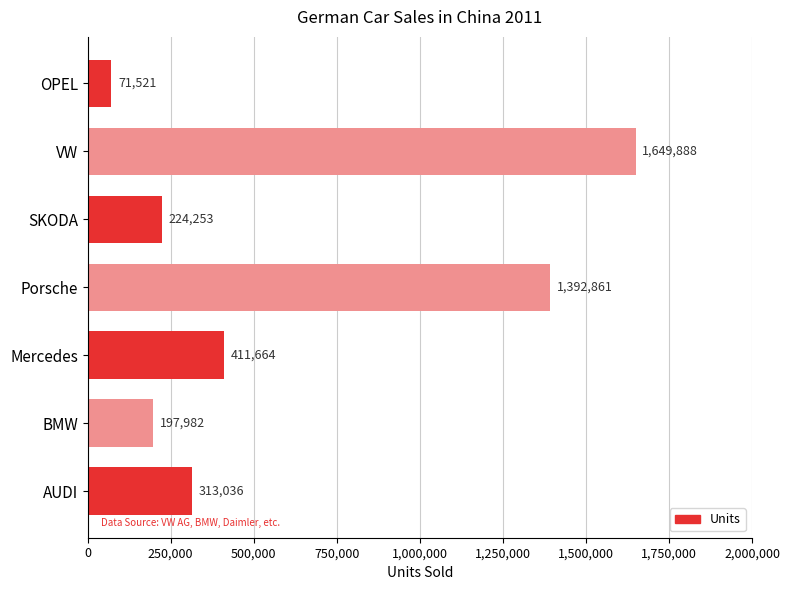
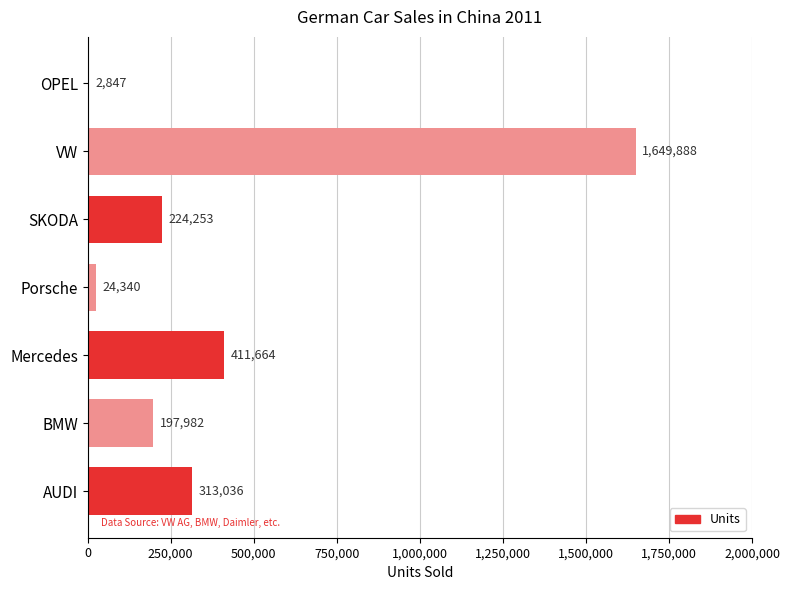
  {
-   "OPEL": "71,521",
+   "OPEL": "2,847",
    "VW": "1,649,888",
    "SKODA": "224,253",
-   "Porsche": "1,392,861",
+   "Porsche": "24,340",
    "Mercedes": "411,664",
    "BMW": "197,982",
    "AUDI": "313,036"
  }
